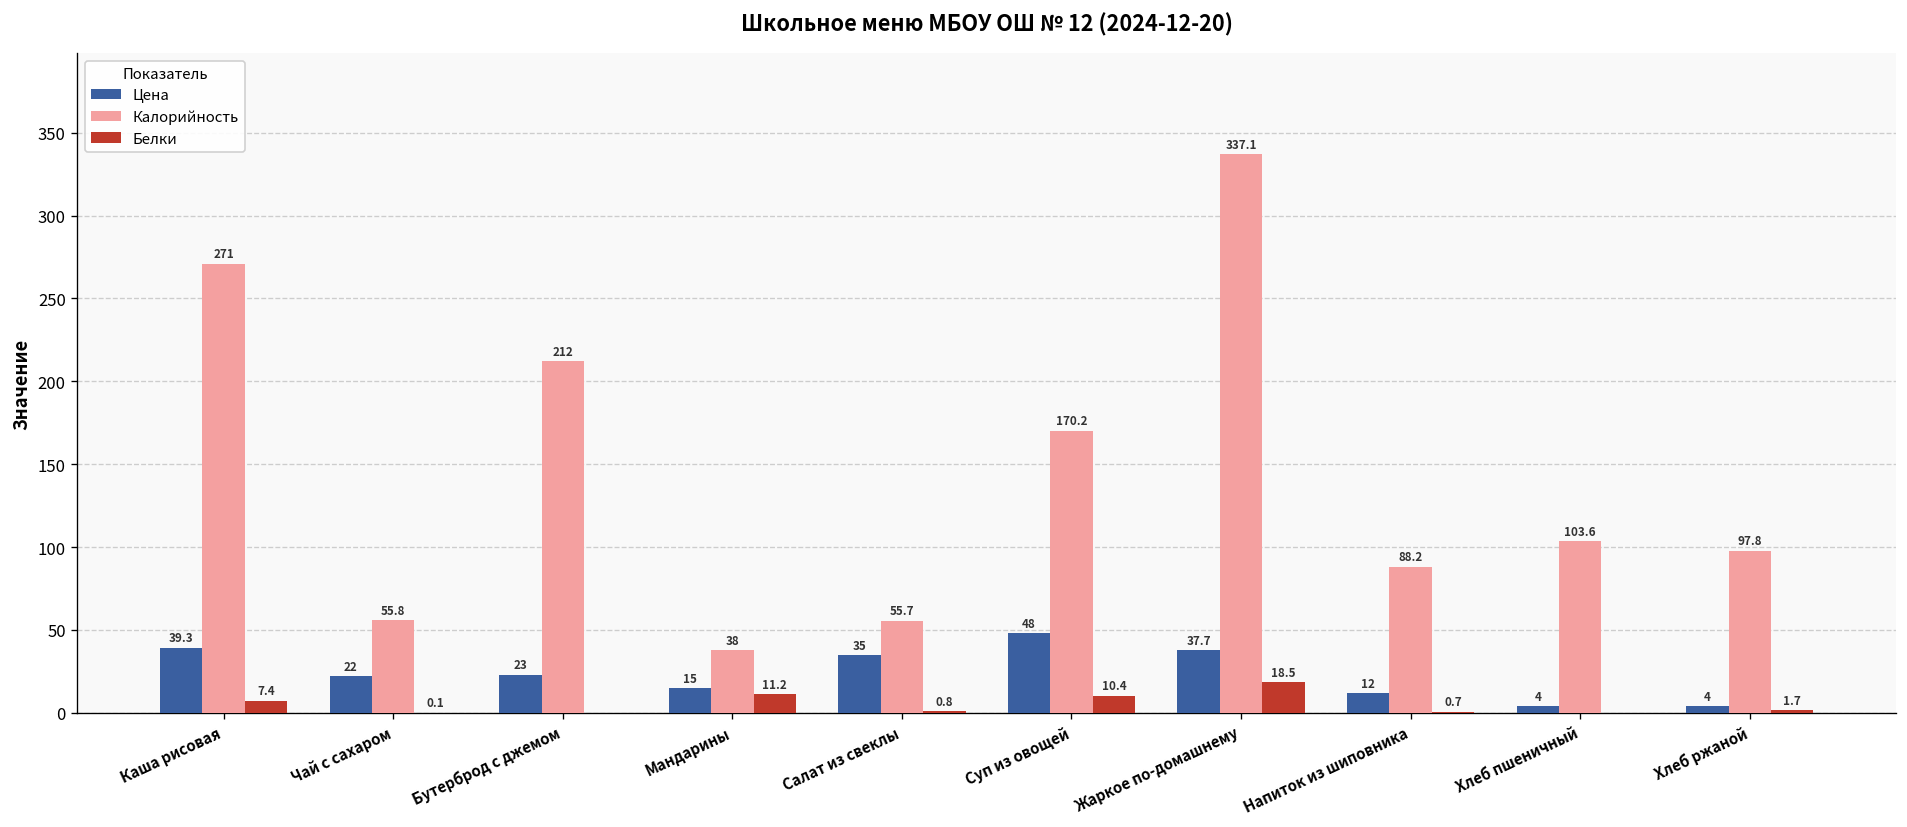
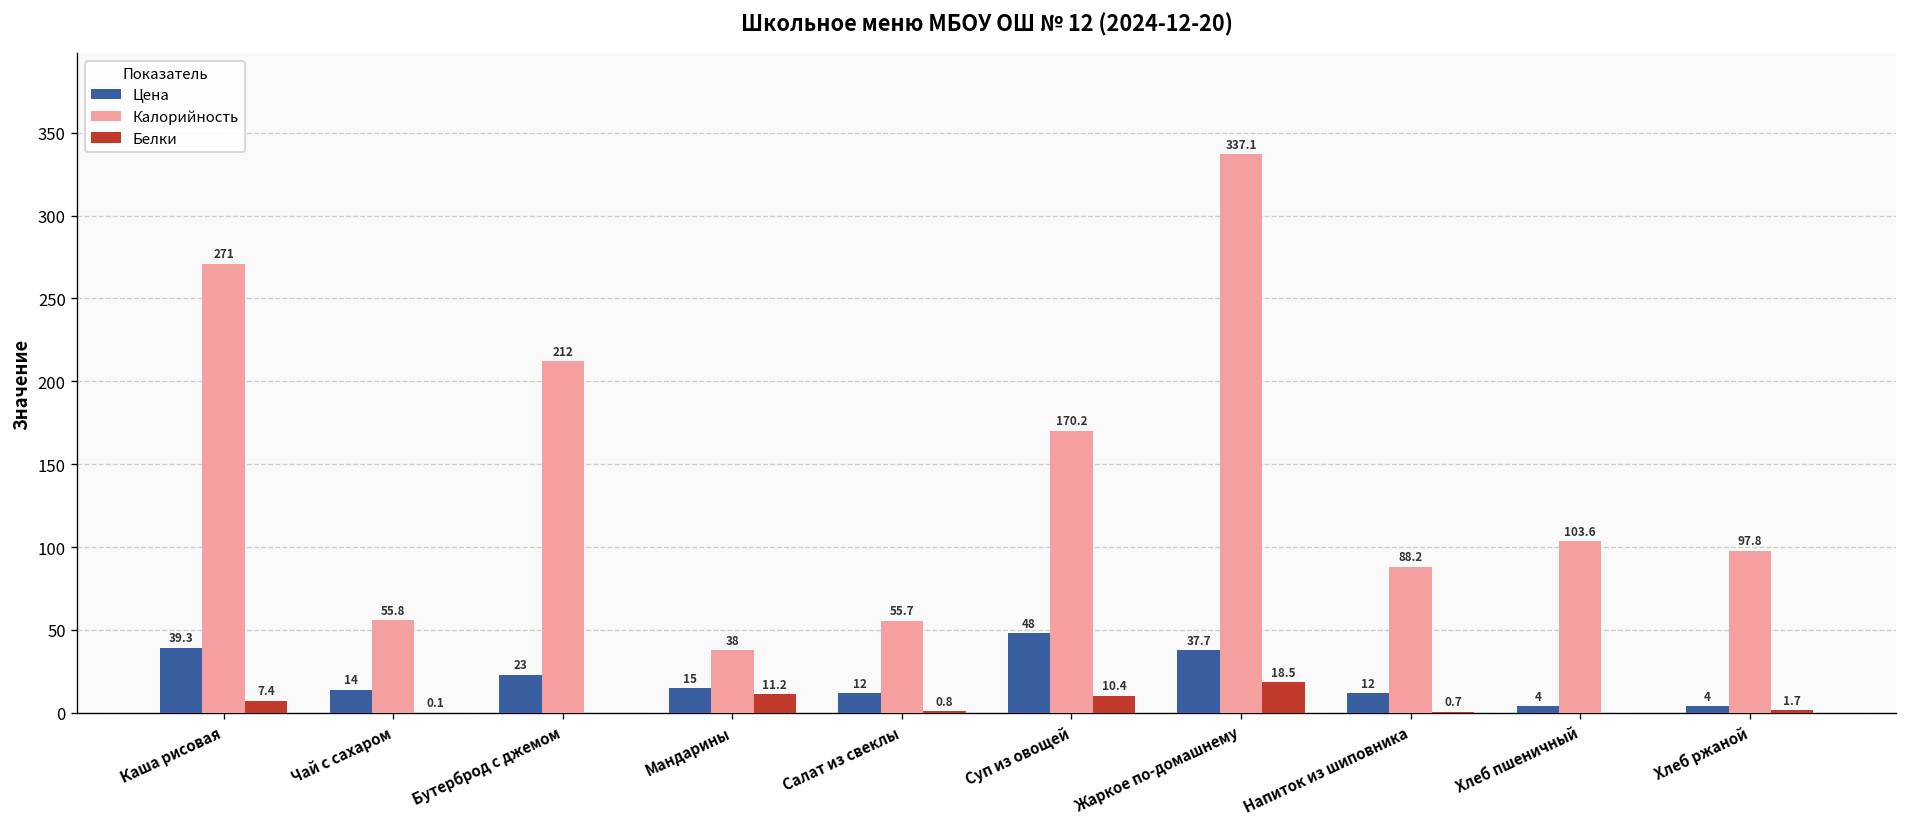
  {
    "Цена": {
      "Каша рисовая": 39.3,
-     "Чай с сахаром": 22,
+     "Чай с сахаром": 14,
      "Бутерброд с джемом": 23,
      "Мандарины": 15,
-     "Салат из свеклы": 35,
+     "Салат из свеклы": 12,
      "Суп из овощей": 48,
      "Жаркое по-домашнему": 37.7,
      "Напиток из шиповника": 12,
      "Хлеб пшеничный": 4,
      "Хлеб ржаной": 4
    },
    "Калорийность": {
      "Каша рисовая": 271,
      "Чай с сахаром": 55.8,
      "Бутерброд с джемом": 212,
      "Мандарины": 38,
      "Салат из свеклы": 55.7,
      "Суп из овощей": 170.2,
      "Жаркое по-домашнему": 337.1,
      "Напиток из шиповника": 88.2,
      "Хлеб пшеничный": 103.6,
      "Хлеб ржаной": 97.8
    },
    "Белки": {
      "Каша рисовая": 7.4,
      "Чай с сахаром": 0.1,
      "Мандарины": 11.2,
      "Салат из свеклы": 0.8,
      "Суп из овощей": 10.4,
      "Жаркое по-домашнему": 18.5,
      "Напиток из шиповника": 0.7,
      "Хлеб ржаной": 1.7
    }
  }
